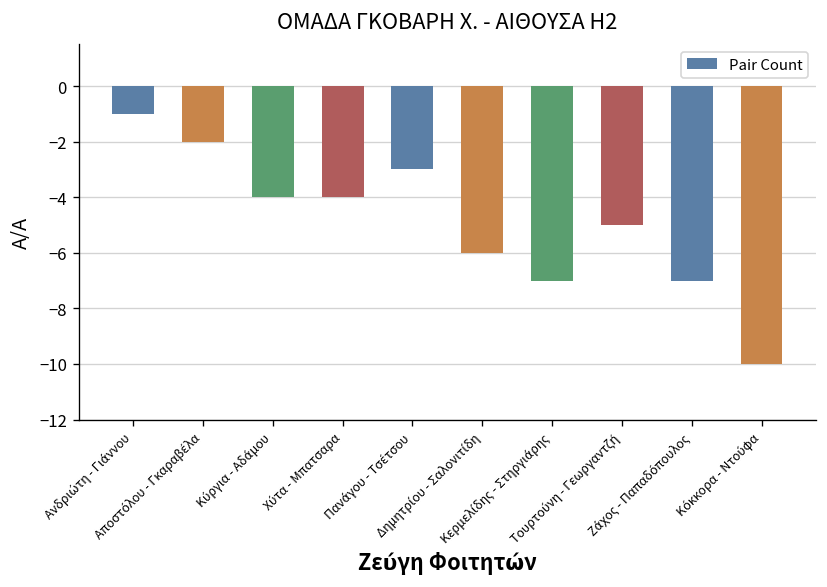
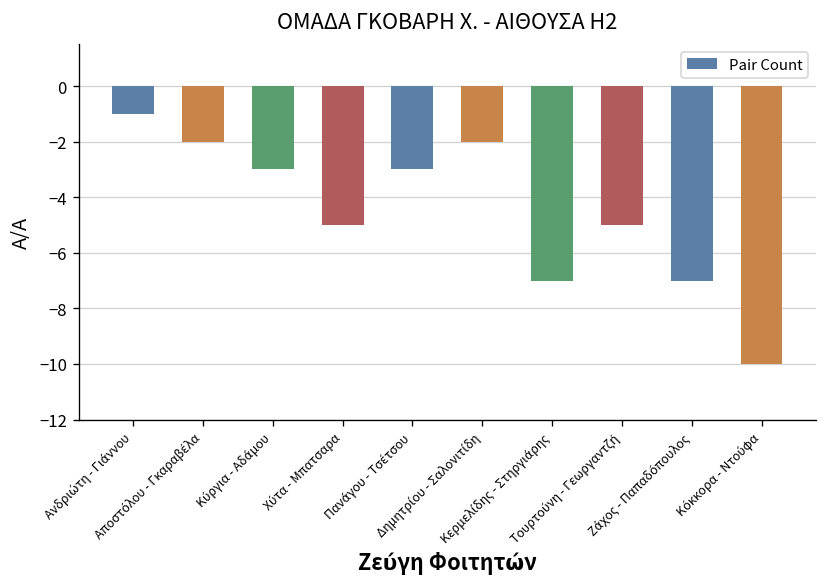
  {
    "Ανδριώτη - Γιάννου": -1.0,
    "Αποστόλου - Γκαραβέλα": -2.0,
-   "Κύργια - Αδάμου": -4.0,
-   "Χύτα - Μπατσαρα": -4.0,
+   "Κύργια - Αδάμου": -3.0,
+   "Χύτα - Μπατσαρα": -5.0,
    "Πανάγου - Τσέτσου": -3.0,
-   "Δημητρίου - Σαλονιτίδη": -6.0,
+   "Δημητρίου - Σαλονιτίδη": -2.0,
    "Κερμελίδης - Στηργιάρης": -7.0,
    "Τουρτούνη - Γεωργαντζή": -5.0,
    "Ζάχος - Παπαδόπουλος": -7.0,
    "Κόκκορα - Ντούφα": -10.0
  }
